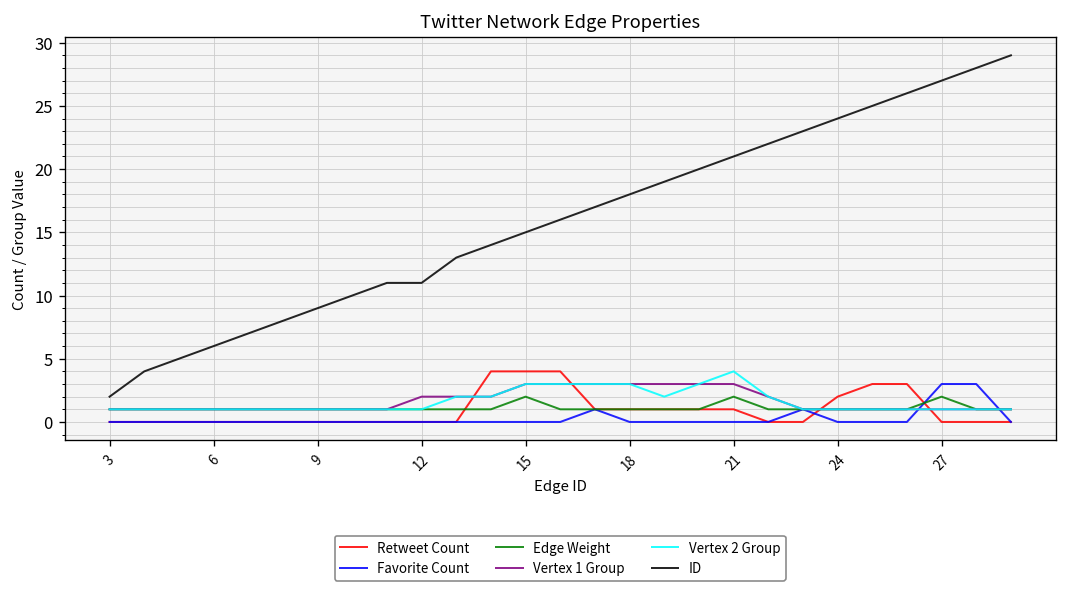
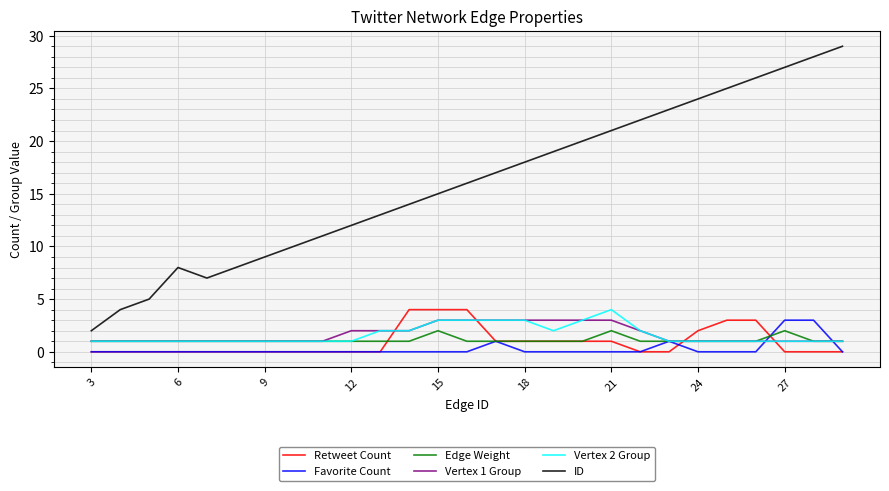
  {
    "Retweet Count": {
      "15": 4,
      "21": 1,
      "24": 2,
      "27": 0
    },
    "Favorite Count": {
      "15": 0,
      "18": 0,
      "21": 0,
      "24": 0,
      "27": 3
    },
    "Edge Weight": {
      "15": 2,
      "21": 2,
      "27": 2
    },
    "Vertex 1 Group": {
      "12": 2,
      "21": 3
    },
    "Vertex 2 Group": {
      "21": 4
    },
    "ID": {
      "3": 2,
-     "6": 6,
+     "6": 8,
      "9": 9,
-     "12": 11,
+     "12": 12,
      "15": 15,
      "18": 18,
      "21": 21,
      "24": 24,
      "27": 27
    }
  }
